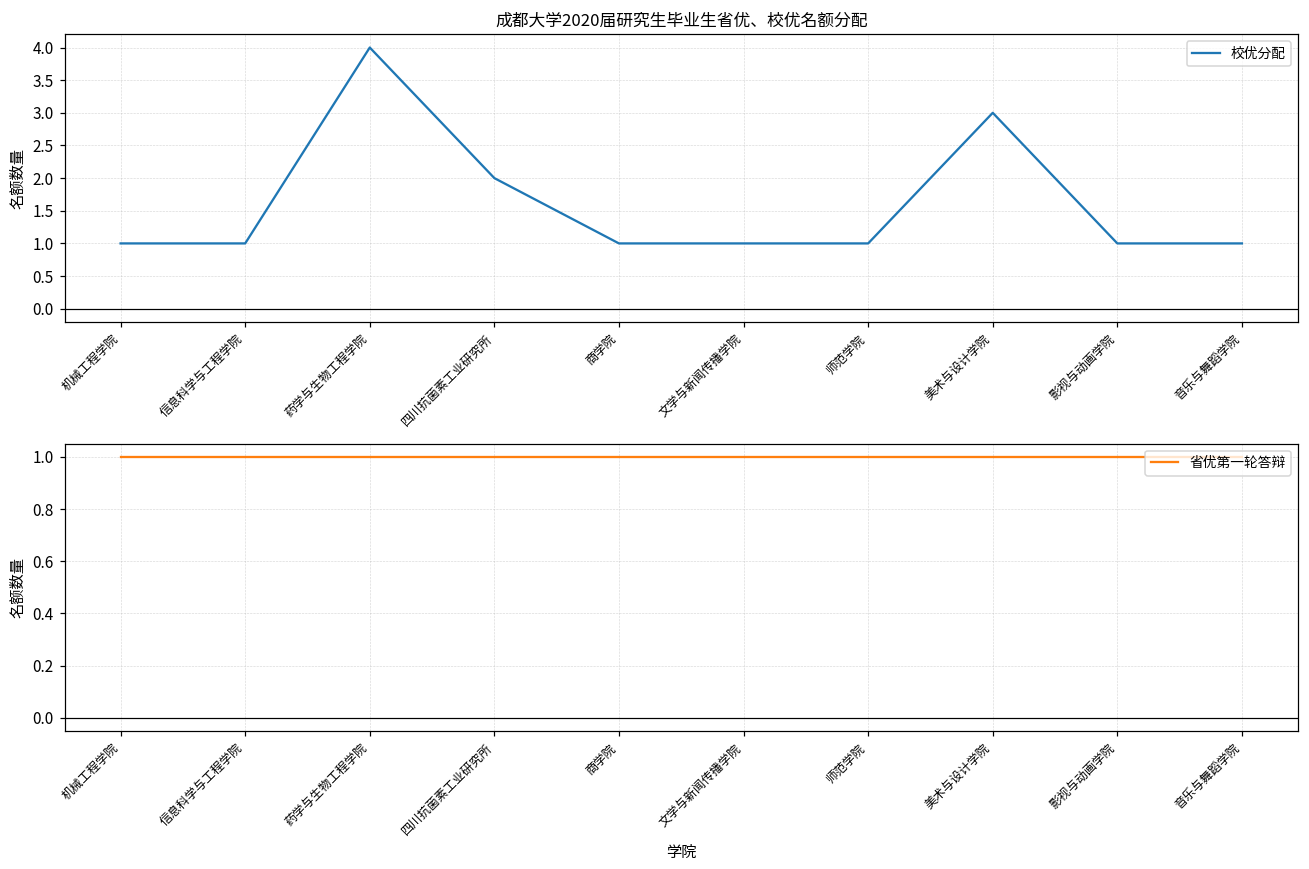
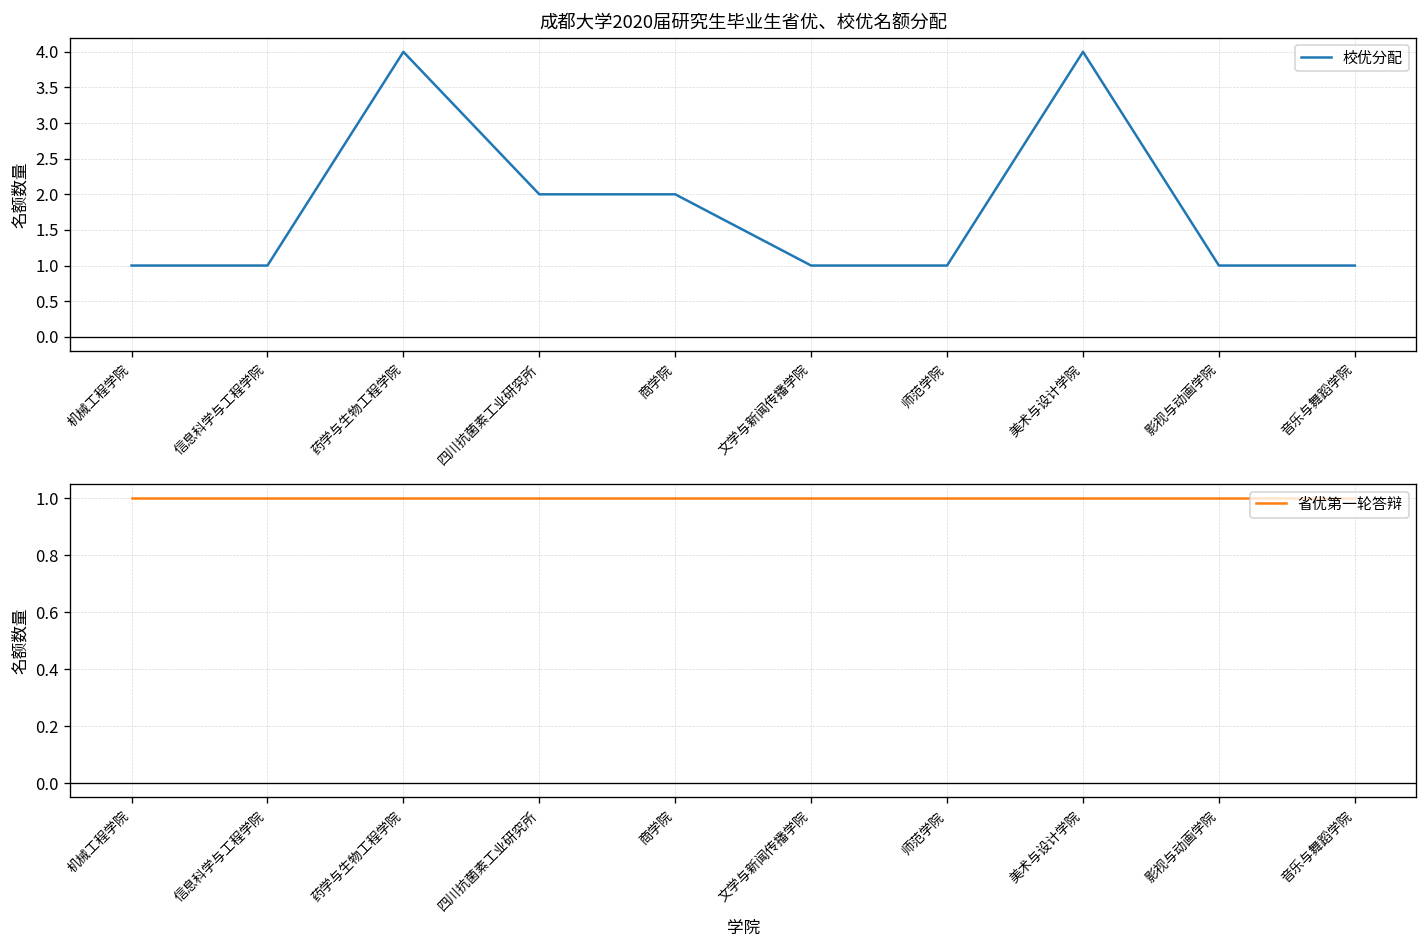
  {
    "成都大学2020届研究生毕业生省优、校优名额分配": {
      "机械工程学院": 1,
      "信息科学与工程学院": 1,
      "药学与生物工程学院": 4,
      "四川抗菌素工业研究所": 2,
-     "商学院": 1,
+     "商学院": 2,
      "文学与新闻传播学院": 1,
      "师范学院": 1,
-     "美术与设计学院": 3,
+     "美术与设计学院": 4,
      "影视与动画学院": 1,
      "音乐与舞蹈学院": 1
    }
  }
